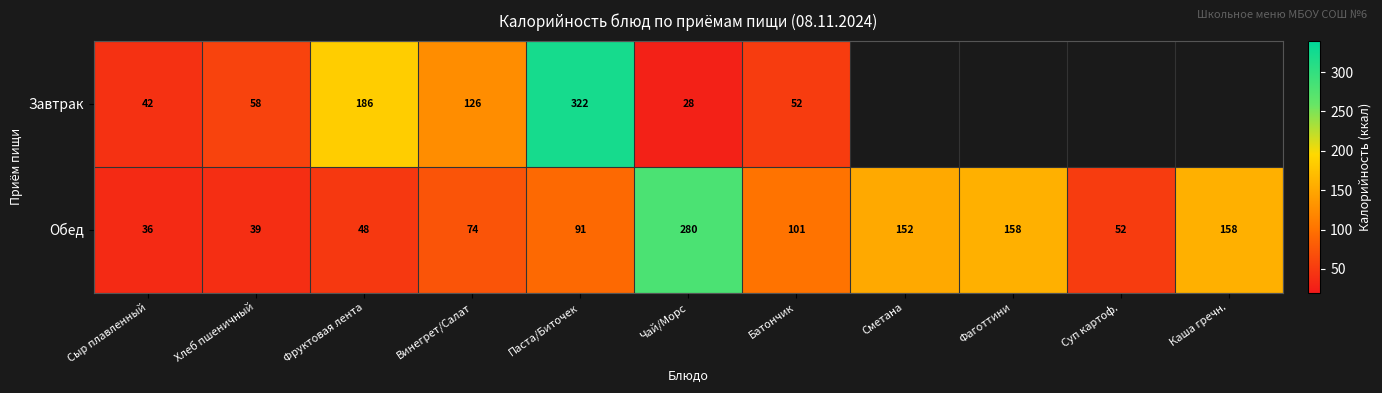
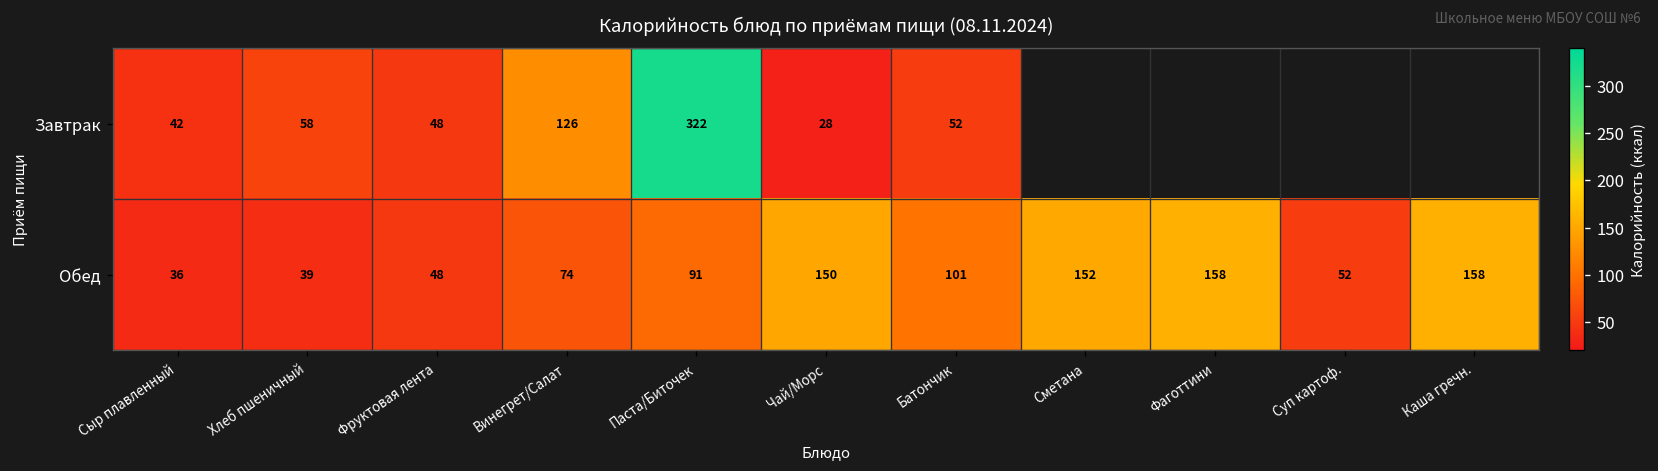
  {
    "Завтрак": {
      "Сыр плавленный": 42,
      "Хлеб пшеничный": 58,
-     "Фруктовая лента": 186,
+     "Фруктовая лента": 48,
      "Винегрет/Салат": 126,
      "Паста/Биточек": 322,
      "Чай/Морс": 28,
      "Батончик": 52
    },
    "Обед": {
      "Сыр плавленный": 36,
      "Хлеб пшеничный": 39,
      "Фруктовая лента": 48,
      "Винегрет/Салат": 74,
      "Паста/Биточек": 91,
-     "Чай/Морс": 280,
+     "Чай/Морс": 150,
      "Батончик": 101,
      "Сметана": 152,
      "Фаготтини": 158,
      "Суп картоф.": 52,
      "Каша гречн.": 158
    }
  }
